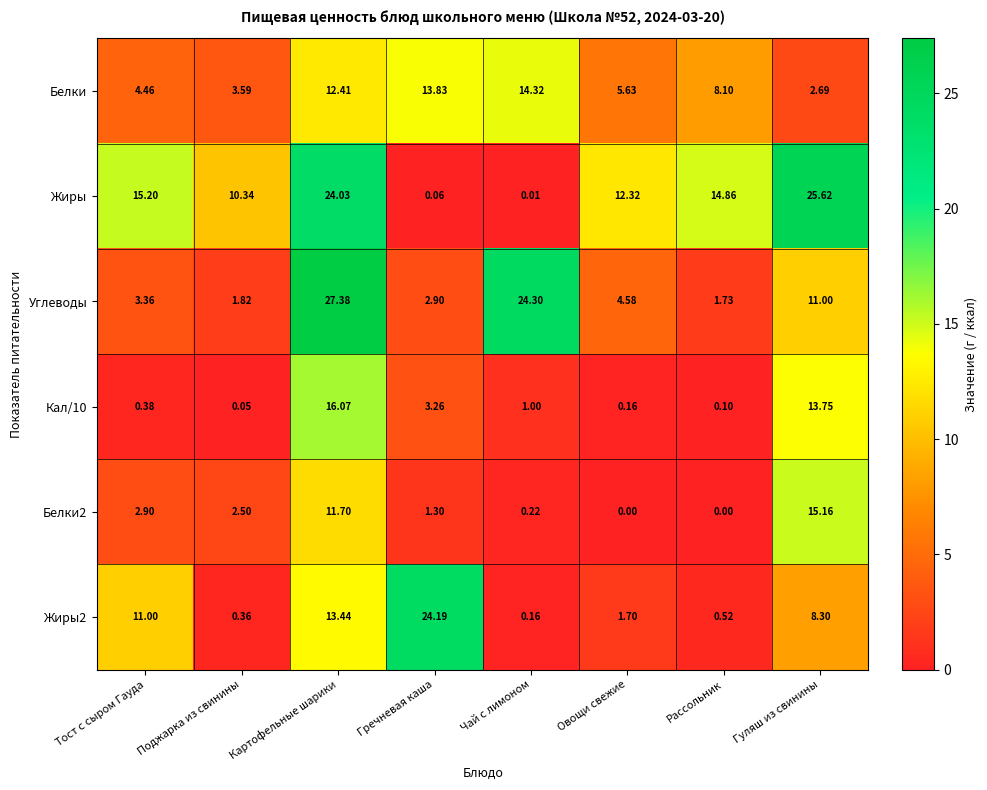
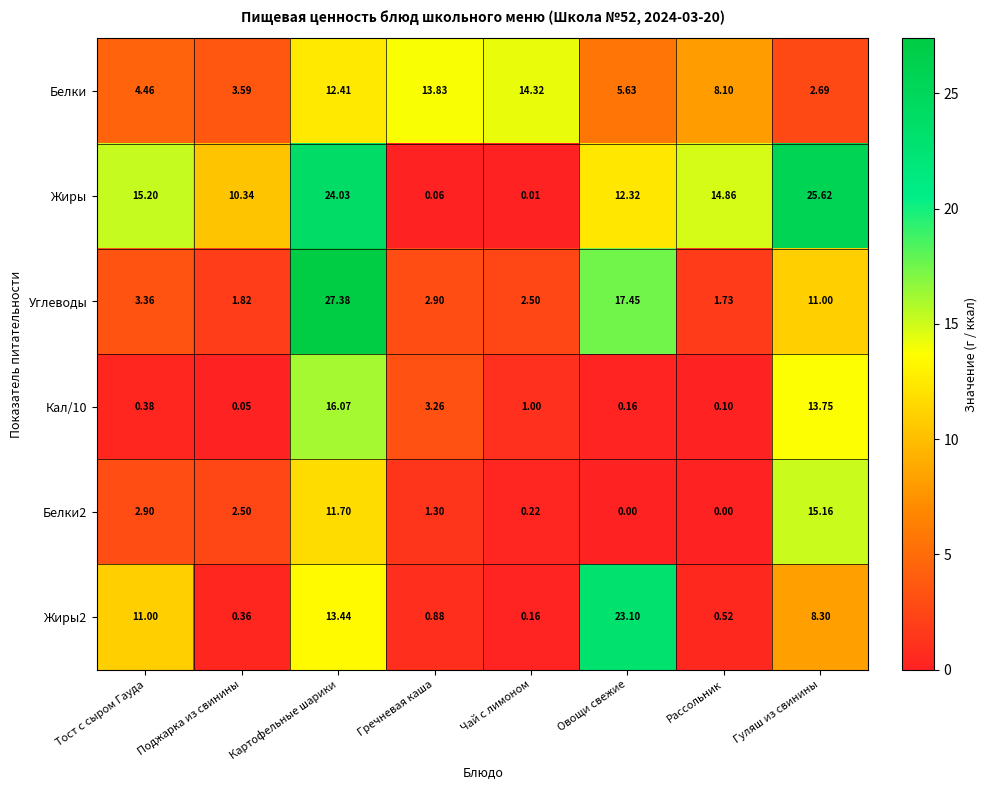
  {
    "Белки": {
      "Тост с сыром Гауда": 4.46,
      "Поджарка из свинины": 3.59,
      "Картофельные шарики": 12.41,
      "Гречневая каша": 13.83,
      "Чай с лимоном": 14.32,
      "Овощи свежие": 5.63,
      "Рассольник": 8.10,
      "Гуляш из свинины": 2.69
    },
    "Жиры": {
      "Тост с сыром Гауда": 15.20,
      "Поджарка из свинины": 10.34,
      "Картофельные шарики": 24.03,
      "Гречневая каша": 0.06,
      "Чай с лимоном": 0.01,
      "Овощи свежие": 12.32,
      "Рассольник": 14.86,
      "Гуляш из свинины": 25.62
    },
    "Углеводы": {
      "Тост с сыром Гауда": 3.36,
      "Поджарка из свинины": 1.82,
      "Картофельные шарики": 27.38,
      "Гречневая каша": 2.90,
-     "Чай с лимоном": 24.30,
-     "Овощи свежие": 4.58,
+     "Чай с лимоном": 2.50,
+     "Овощи свежие": 17.45,
      "Рассольник": 1.73,
      "Гуляш из свинины": 11.00
    },
    "Кал/10": {
      "Тост с сыром Гауда": 0.38,
      "Поджарка из свинины": 0.05,
      "Картофельные шарики": 16.07,
      "Гречневая каша": 3.26,
      "Чай с лимоном": 1.00,
      "Овощи свежие": 0.16,
      "Рассольник": 0.10,
      "Гуляш из свинины": 13.75
    },
    "Белки2": {
      "Тост с сыром Гауда": 2.90,
      "Поджарка из свинины": 2.50,
      "Картофельные шарики": 11.70,
      "Гречневая каша": 1.30,
      "Чай с лимоном": 0.22,
      "Овощи свежие": 0.00,
      "Рассольник": 0.00,
      "Гуляш из свинины": 15.16
    },
    "Жиры2": {
      "Тост с сыром Гауда": 11.00,
      "Поджарка из свинины": 0.36,
      "Картофельные шарики": 13.44,
-     "Гречневая каша": 24.19,
+     "Гречневая каша": 0.88,
      "Чай с лимоном": 0.16,
-     "Овощи свежие": 1.70,
+     "Овощи свежие": 23.10,
      "Рассольник": 0.52,
      "Гуляш из свинины": 8.30
    }
  }
